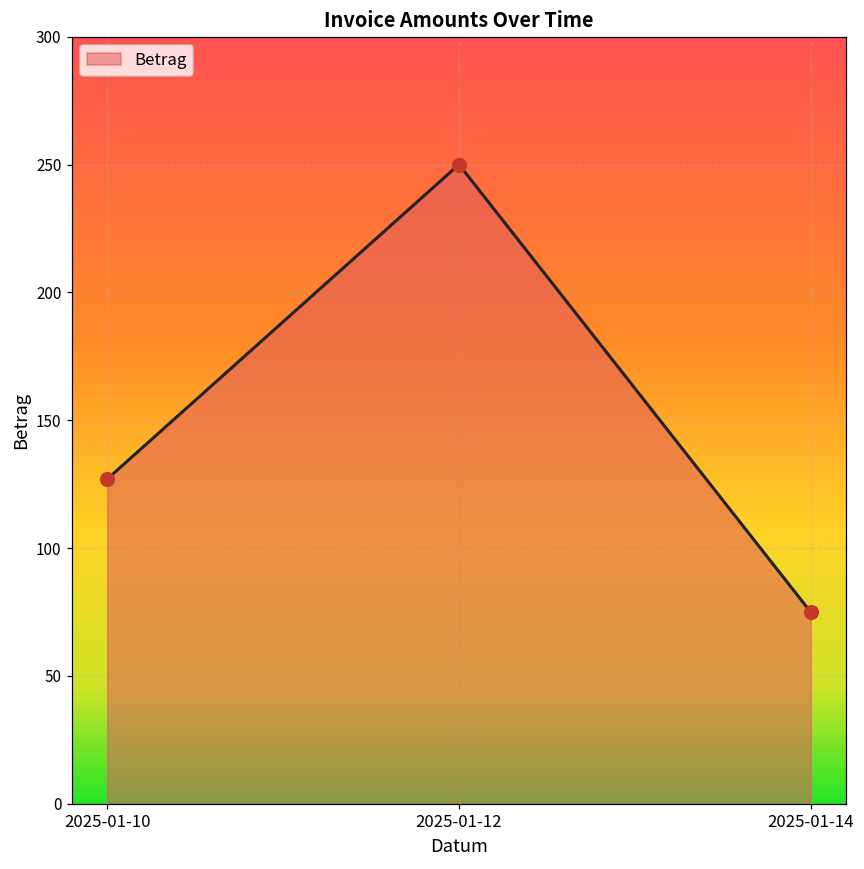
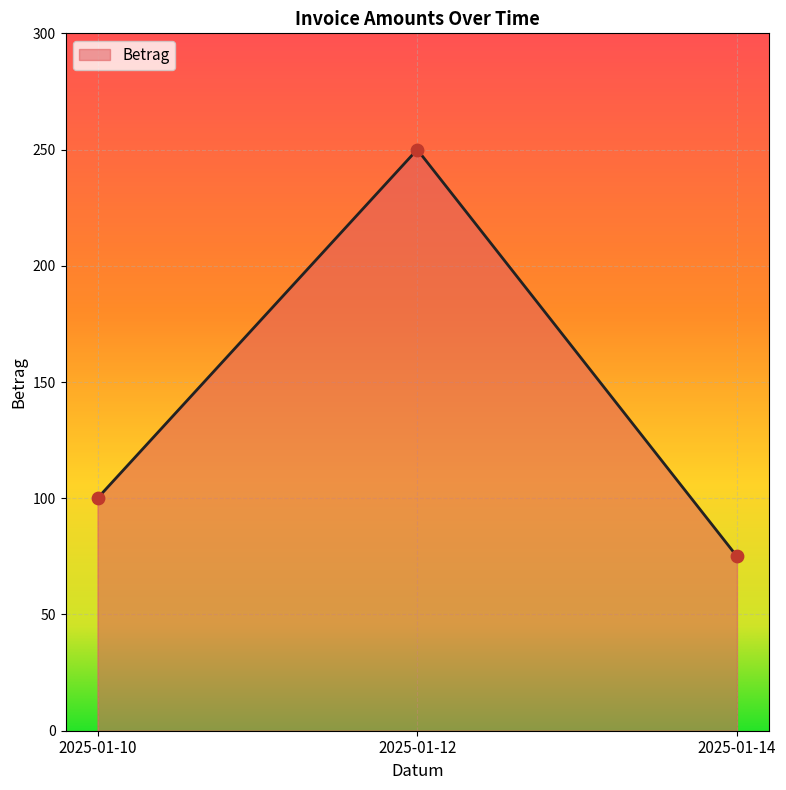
  {
-   "2025-01-10": 127,
+   "2025-01-10": 100,
    "2025-01-12": 250,
    "2025-01-14": 75
  }
